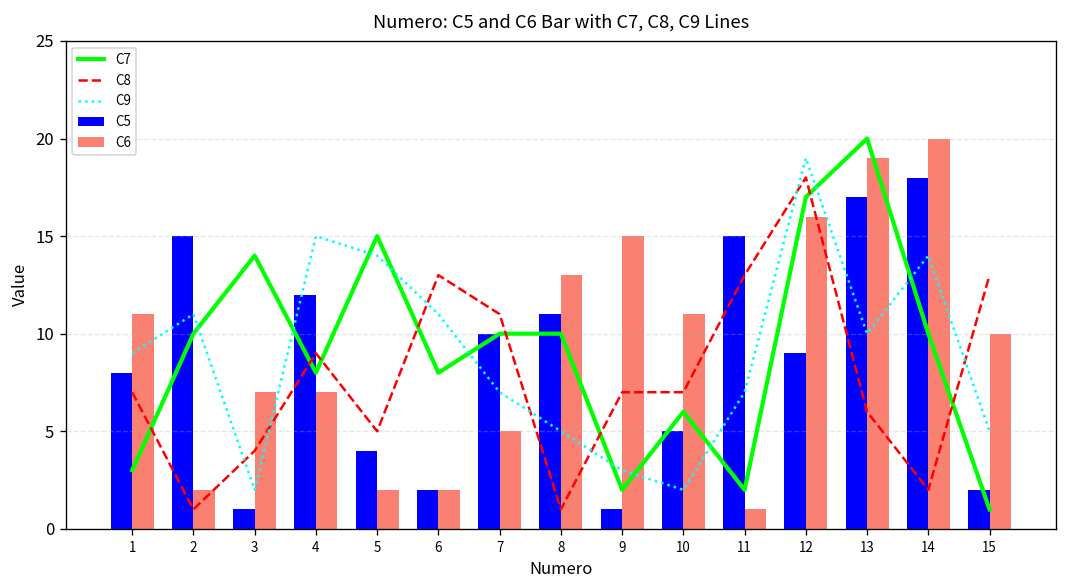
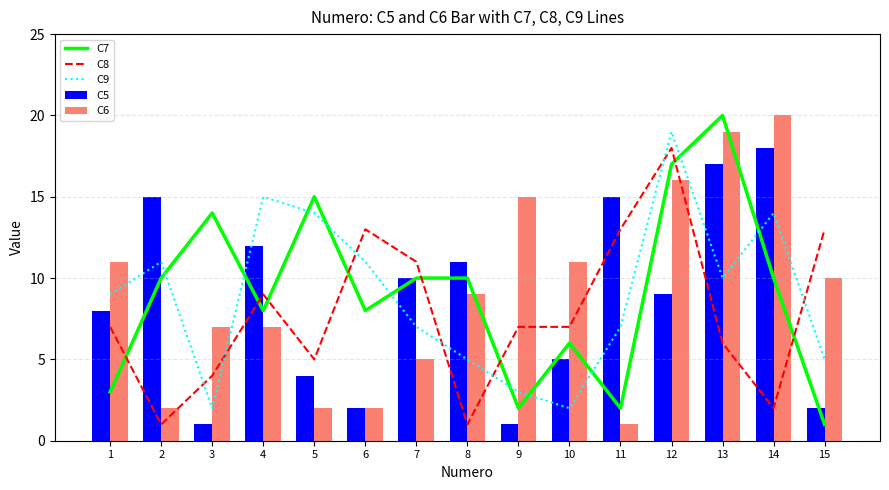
  {
    "C5": {
      "1": 8,
      "2": 15,
      "3": 1,
      "4": 12,
      "5": 4,
      "6": 2,
      "7": 10,
      "8": 11,
      "9": 1,
      "10": 5,
      "11": 15,
      "12": 9,
      "13": 17,
      "14": 18,
      "15": 2
    },
    "C7": {
      "1": 3,
      "2": 10,
      "3": 14,
      "4": 8,
      "5": 15,
      "6": 8,
      "7": 10,
      "8": 10,
      "9": 2,
      "10": 6,
      "11": 2,
      "12": 17,
      "13": 20,
      "14": 10,
      "15": 1
    },
    "C8": {
      "1": 7,
      "2": 1,
      "3": 4,
      "4": 9,
      "5": 5,
      "6": 13,
      "7": 11,
      "8": 1,
      "9": 7,
      "10": 7,
      "11": 13,
      "12": 18,
      "13": 6,
      "14": 2,
      "15": 13
    },
    "C6": {
      "1": 11,
      "2": 2,
      "3": 7,
      "4": 7,
      "5": 2,
      "6": 2,
      "7": 5,
-     "8": 13,
+     "8": 9,
      "9": 15,
      "10": 11,
      "11": 1,
      "12": 16,
      "13": 19,
      "14": 20,
      "15": 10
    },
    "C9": {
      "1": 9,
      "2": 11,
      "3": 2,
      "4": 15,
      "5": 14,
      "6": 11,
      "7": 7,
      "8": 5,
      "9": 3,
      "10": 2,
      "11": 7,
      "12": 19,
      "13": 10,
      "14": 14,
      "15": 5
    }
  }
